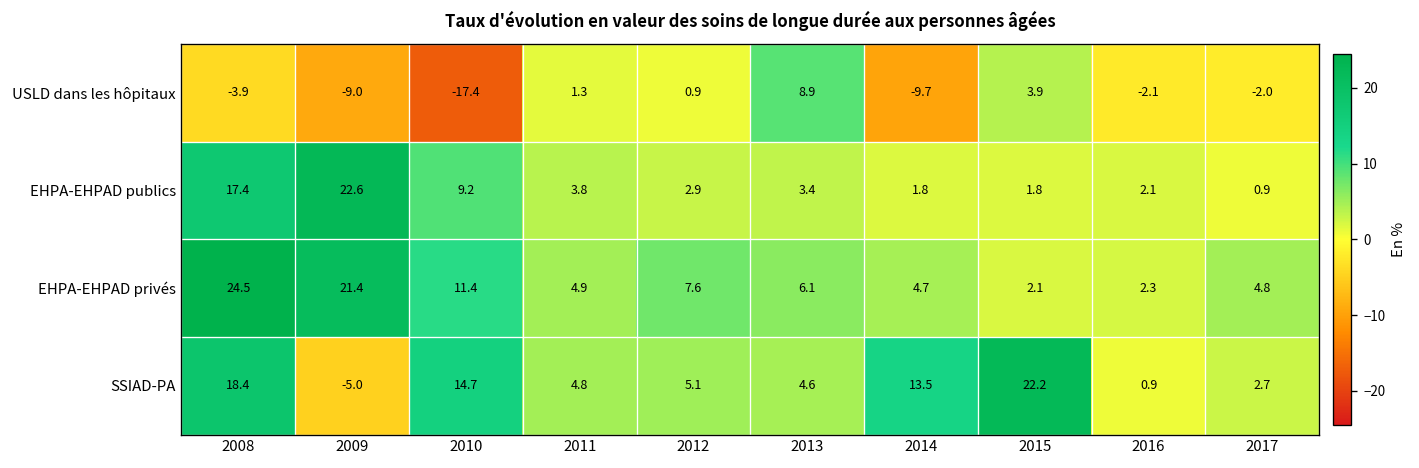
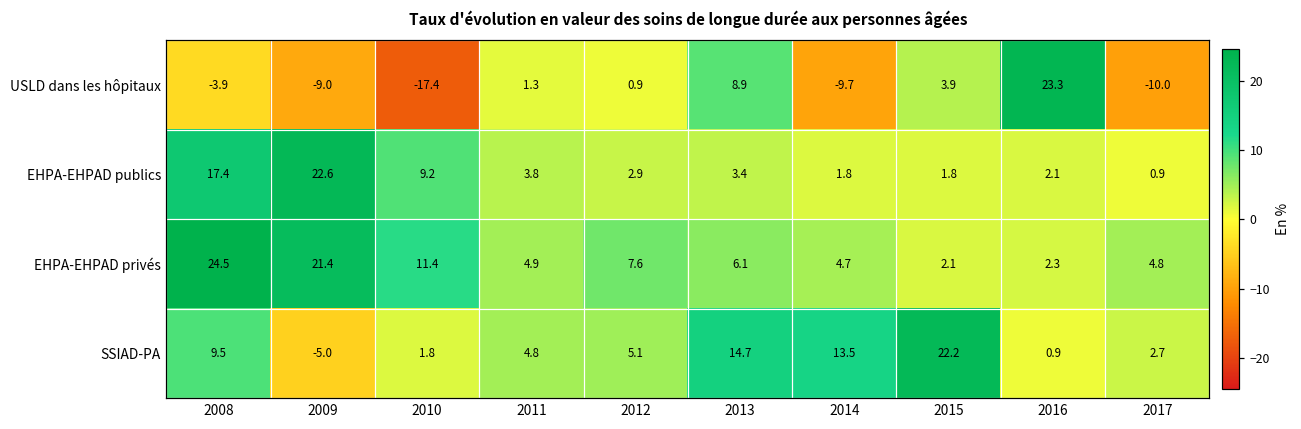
  {
    "USLD dans les hôpitaux": {
      "2008": -3.9,
      "2009": -9.0,
      "2010": -17.4,
      "2011": 1.3,
      "2012": 0.9,
      "2013": 8.9,
      "2014": -9.7,
      "2015": 3.9,
-     "2016": -2.1,
-     "2017": -2.0
+     "2016": 23.3,
+     "2017": -10.0
    },
    "EHPA-EHPAD publics": {
      "2008": 17.4,
      "2009": 22.6,
      "2010": 9.2,
      "2011": 3.8,
      "2012": 2.9,
      "2013": 3.4,
      "2014": 1.8,
      "2015": 1.8,
      "2016": 2.1,
      "2017": 0.9
    },
    "EHPA-EHPAD privés": {
      "2008": 24.5,
      "2009": 21.4,
      "2010": 11.4,
      "2011": 4.9,
      "2012": 7.6,
      "2013": 6.1,
      "2014": 4.7,
      "2015": 2.1,
      "2016": 2.3,
      "2017": 4.8
    },
    "SSIAD-PA": {
-     "2008": 18.4,
+     "2008": 9.5,
      "2009": -5.0,
-     "2010": 14.7,
+     "2010": 1.8,
      "2011": 4.8,
      "2012": 5.1,
-     "2013": 4.6,
+     "2013": 14.7,
      "2014": 13.5,
      "2015": 22.2,
      "2016": 0.9,
      "2017": 2.7
    }
  }
